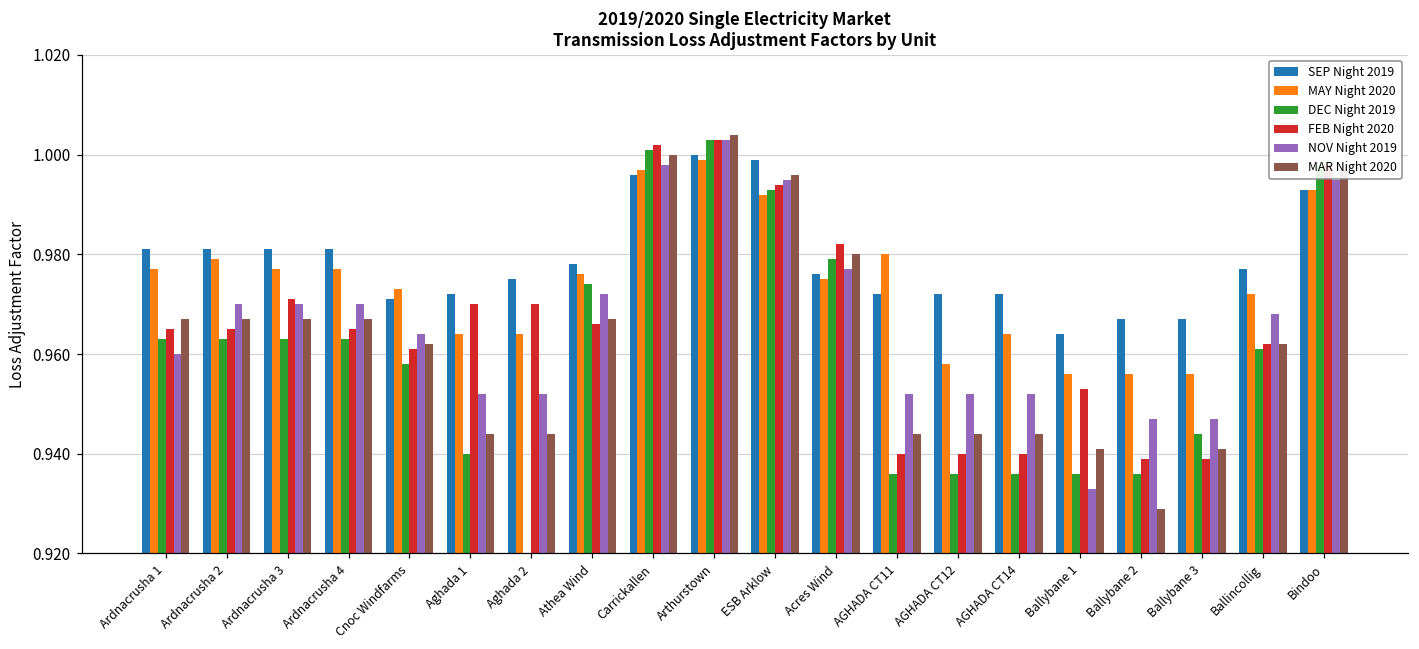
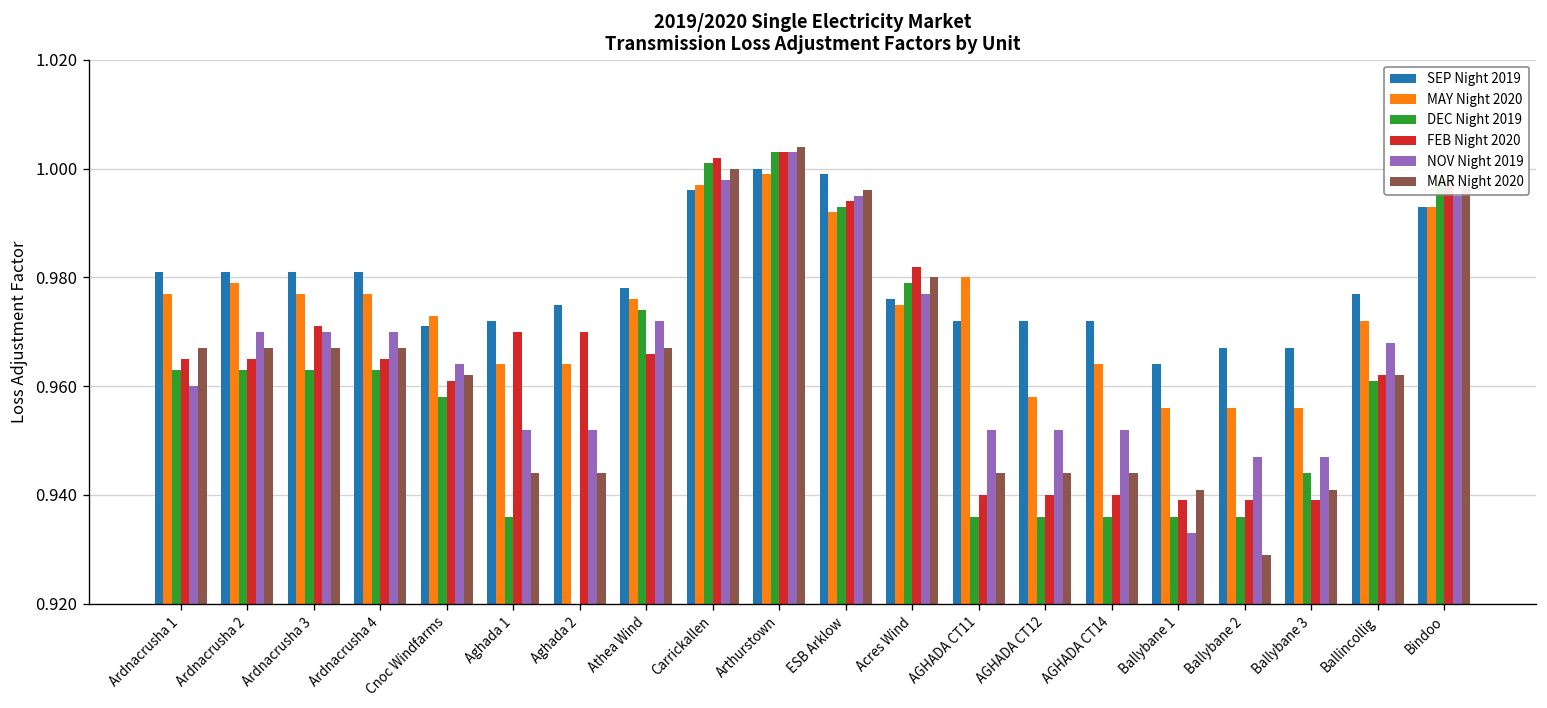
  {
    "SEP Night 2019": {
      "Ardnacrusha 1": 0.981,
      "Ardnacrusha 2": 0.981,
      "Ardnacrusha 3": 0.981,
      "Ardnacrusha 4": 0.981,
      "Cnoc Windfarms": 0.971,
      "Aghada 1": 0.972,
      "Aghada 2": 0.975,
      "Athea Wind": 0.978,
      "Carrickallen": 0.996,
      "Arthurstown": 1.000,
      "ESB Arklow": 0.999,
      "Acres Wind": 0.976,
      "AGHADA CT11": 0.972,
      "AGHADA CT12": 0.972,
      "AGHADA CT14": 0.972,
      "Ballybane 1": 0.964,
      "Ballybane 2": 0.967,
      "Ballybane 3": 0.967,
      "Ballincollig": 0.977,
      "Bindoo": 0.993
    },
    "MAY Night 2020": {
      "Ardnacrusha 1": 0.977,
      "Ardnacrusha 2": 0.979,
      "Ardnacrusha 3": 0.977,
      "Ardnacrusha 4": 0.977,
      "Cnoc Windfarms": 0.973,
      "Aghada 1": 0.964,
      "Aghada 2": 0.964,
      "Athea Wind": 0.976,
      "Carrickallen": 0.997,
      "Arthurstown": 0.999,
      "ESB Arklow": 0.992,
      "Acres Wind": 0.975,
      "AGHADA CT11": 0.980,
      "AGHADA CT12": 0.958,
      "AGHADA CT14": 0.964,
      "Ballybane 1": 0.956,
      "Ballybane 2": 0.956,
      "Ballybane 3": 0.956,
      "Ballincollig": 0.972,
      "Bindoo": 0.993
    },
    "DEC Night 2019": {
      "Ardnacrusha 1": 0.963,
      "Ardnacrusha 2": 0.963,
      "Ardnacrusha 3": 0.963,
      "Ardnacrusha 4": 0.963,
      "Cnoc Windfarms": 0.958,
-     "Aghada 1": 0.940,
+     "Aghada 1": 0.936,
      "Athea Wind": 0.974,
      "Carrickallen": 1.001,
      "Arthurstown": 1.003,
      "ESB Arklow": 0.993,
      "Acres Wind": 0.979,
      "AGHADA CT11": 0.936,
      "AGHADA CT12": 0.936,
      "AGHADA CT14": 0.936,
      "Ballybane 1": 0.936,
      "Ballybane 2": 0.936,
      "Ballybane 3": 0.944,
      "Ballincollig": 0.961
    },
    "FEB Night 2020": {
      "Ardnacrusha 1": 0.965,
      "Ardnacrusha 2": 0.965,
      "Ardnacrusha 3": 0.971,
      "Ardnacrusha 4": 0.965,
      "Cnoc Windfarms": 0.961,
      "Aghada 1": 0.970,
      "Aghada 2": 0.970,
      "Athea Wind": 0.966,
      "Carrickallen": 1.002,
      "Arthurstown": 1.003,
      "ESB Arklow": 0.994,
      "Acres Wind": 0.982,
      "AGHADA CT11": 0.940,
      "AGHADA CT12": 0.940,
      "AGHADA CT14": 0.940,
-     "Ballybane 1": 0.953,
+     "Ballybane 1": 0.939,
      "Ballybane 2": 0.939,
      "Ballybane 3": 0.939,
      "Ballincollig": 0.962
    },
    "NOV Night 2019": {
      "Ardnacrusha 1": 0.960,
      "Ardnacrusha 2": 0.970,
      "Ardnacrusha 3": 0.970,
      "Ardnacrusha 4": 0.970,
      "Cnoc Windfarms": 0.964,
      "Aghada 1": 0.952,
      "Aghada 2": 0.952,
      "Athea Wind": 0.972,
      "Carrickallen": 0.998,
      "Arthurstown": 1.003,
      "ESB Arklow": 0.995,
      "Acres Wind": 0.977,
      "AGHADA CT11": 0.952,
      "AGHADA CT12": 0.952,
      "AGHADA CT14": 0.952,
      "Ballybane 1": 0.933,
      "Ballybane 2": 0.947,
      "Ballybane 3": 0.947,
      "Ballincollig": 0.968,
      "Bindoo": 0.995
    },
    "MAR Night 2020": {
      "Ardnacrusha 1": 0.967,
      "Ardnacrusha 2": 0.967,
      "Ardnacrusha 3": 0.967,
      "Ardnacrusha 4": 0.967,
      "Cnoc Windfarms": 0.962,
      "Aghada 1": 0.944,
      "Aghada 2": 0.944,
      "Athea Wind": 0.967,
      "Carrickallen": 1.000,
      "Arthurstown": 1.004,
      "ESB Arklow": 0.996,
      "Acres Wind": 0.980,
      "AGHADA CT11": 0.944,
      "AGHADA CT12": 0.944,
      "AGHADA CT14": 0.944,
      "Ballybane 1": 0.941,
      "Ballybane 2": 0.929,
      "Ballybane 3": 0.941,
      "Ballincollig": 0.962,
      "Bindoo": 0.997
    }
  }
